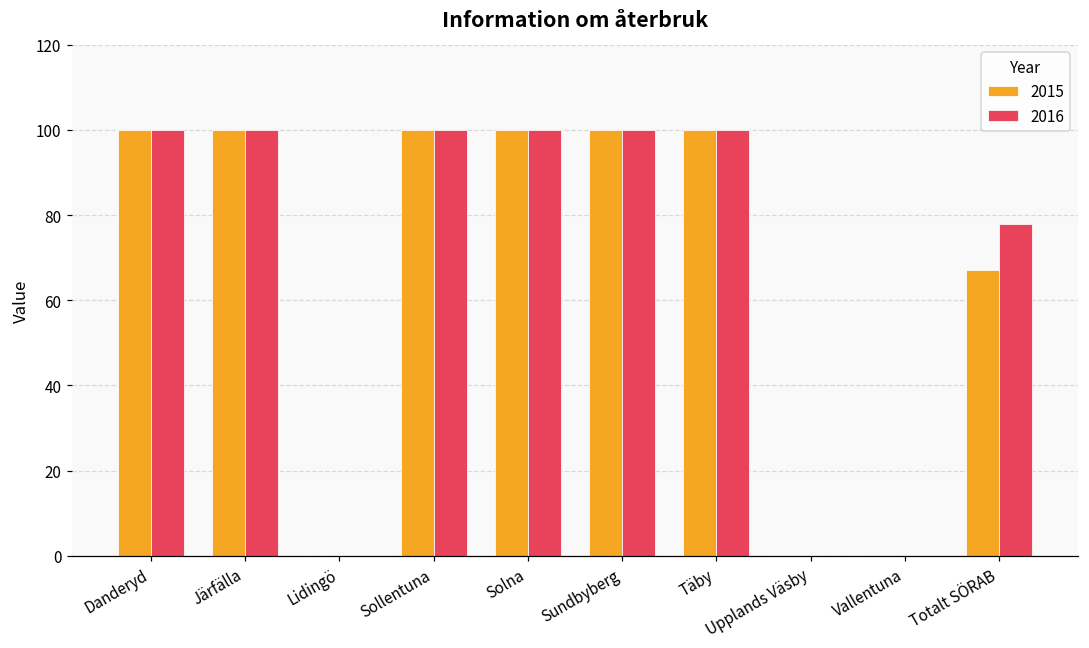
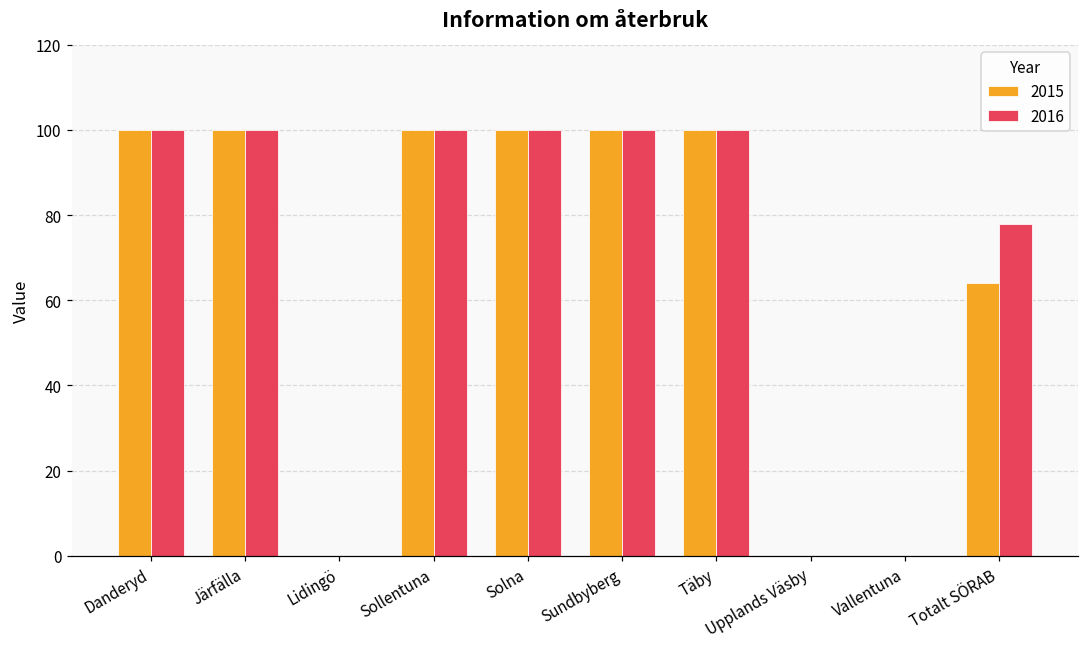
  {
    "2015": {
      "Danderyd": 100,
      "Järfälla": 100,
      "Lidingö": 0,
      "Sollentuna": 100,
      "Solna": 100,
      "Sundbyberg": 100,
      "Täby": 100,
      "Upplands Väsby": 0,
      "Vallentuna": 0,
-     "Totalt SÖRAB": 67
+     "Totalt SÖRAB": 64
    },
    "2016": {
      "Danderyd": 100,
      "Järfälla": 100,
      "Lidingö": 0,
      "Sollentuna": 100,
      "Solna": 100,
      "Sundbyberg": 100,
      "Täby": 100,
      "Upplands Väsby": 0,
      "Vallentuna": 0,
      "Totalt SÖRAB": 78
    }
  }
